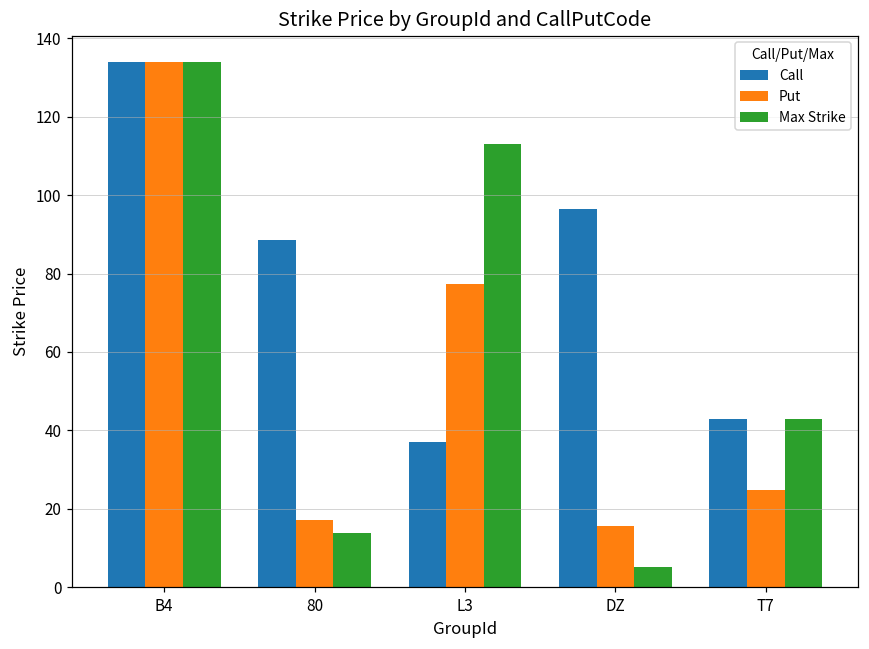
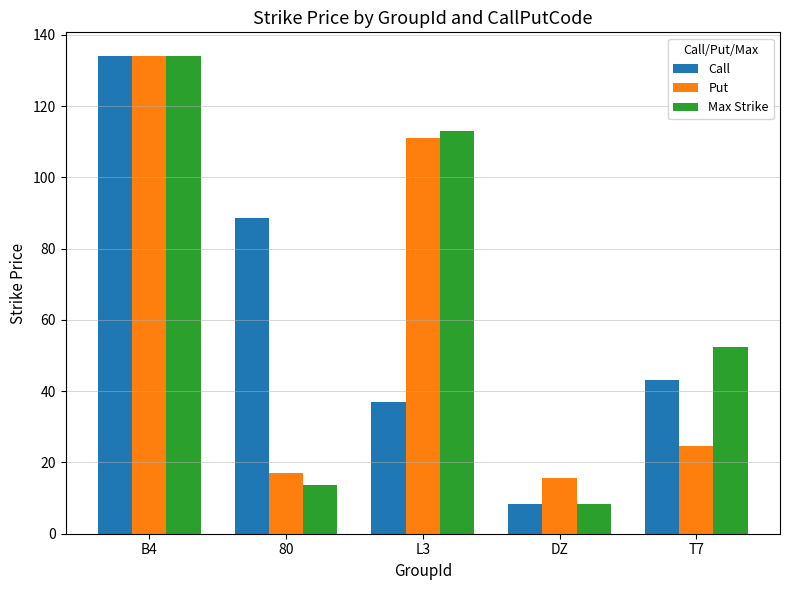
  {
    "Call": {
      "B4": 134,
      "80": 89,
      "L3": 37,
-     "DZ": 97,
+     "DZ": 8,
      "T7": 43
    },
    "Put": {
      "B4": 134,
      "80": 17,
-     "L3": 77,
+     "L3": 111,
      "DZ": 16,
      "T7": 25
    },
    "Max Strike": {
      "B4": 134,
      "80": 14,
      "L3": 113,
-     "DZ": 5,
-     "T7": 43
+     "DZ": 8,
+     "T7": 52
    }
  }
